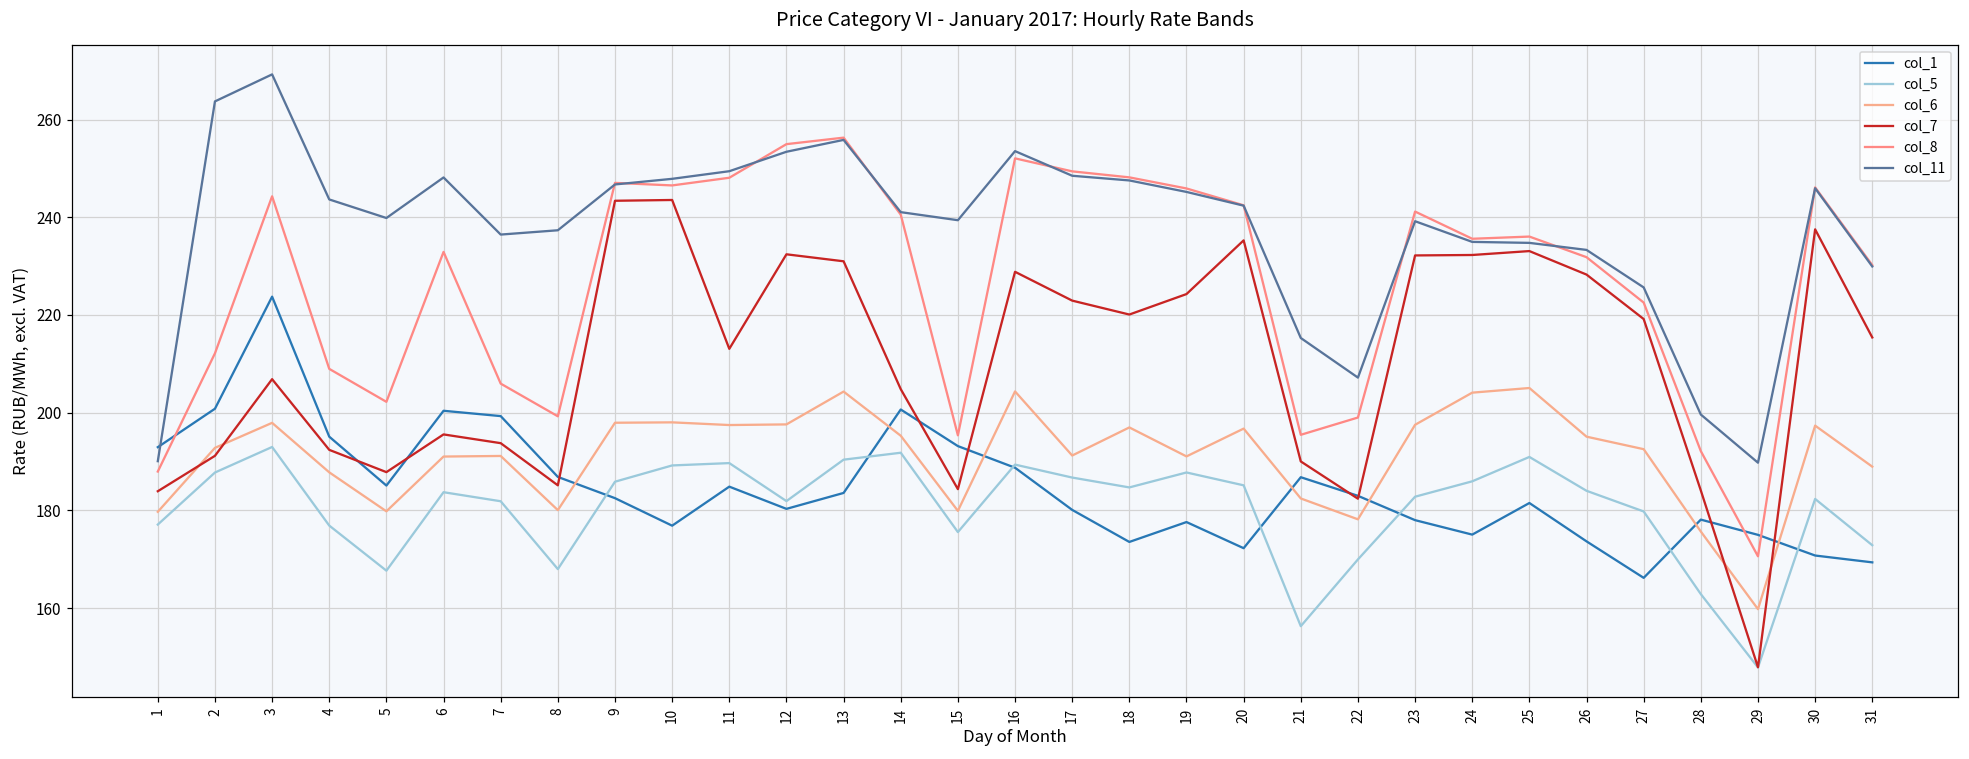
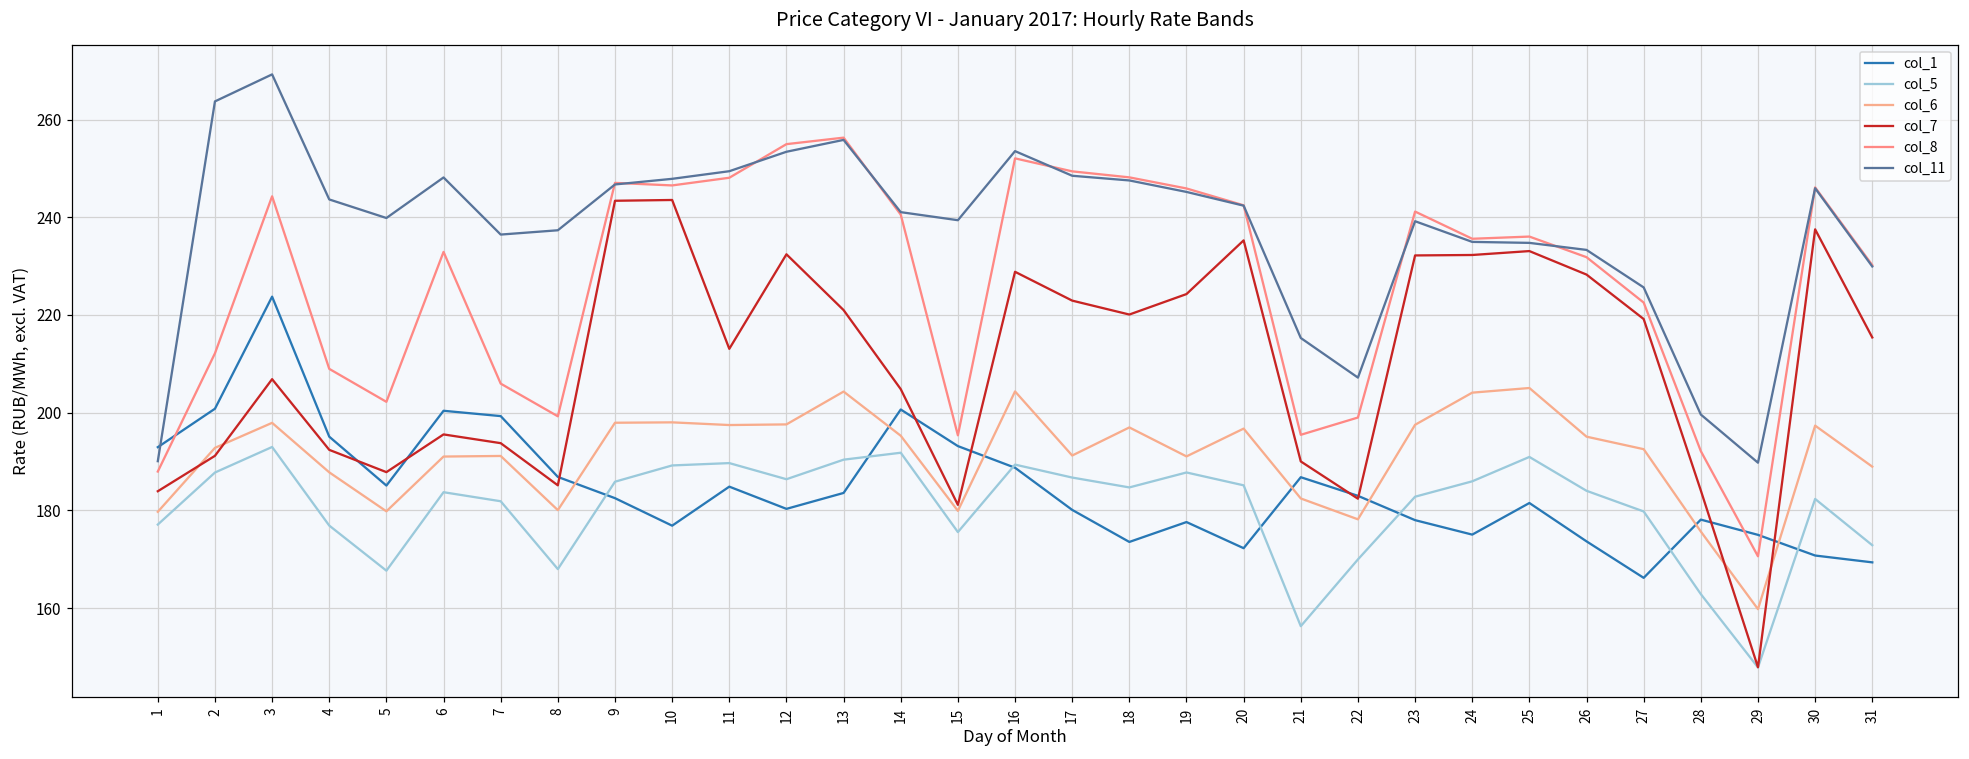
  {
    "col_5": {
      "1": 177,
      "2": 188,
      "3": 193,
      "4": 177,
      "5": 168,
      "6": 184,
      "7": 182,
      "8": 168,
      "9": 186,
      "10": 189,
      "11": 190,
-     "12": 182,
+     "12": 186,
      "13": 190,
      "14": 192,
      "15": 176,
      "16": 189,
      "17": 187,
      "18": 185,
      "19": 188,
      "20": 185,
      "21": 156,
      "22": 170,
      "23": 183,
      "24": 186,
      "25": 191,
      "26": 184,
      "27": 180,
      "28": 163,
      "30": 182,
      "31": 173
    },
    "col_7": {
      "1": 184,
      "2": 191,
      "3": 207,
      "4": 192,
      "5": 188,
      "6": 196,
      "7": 194,
      "8": 185,
      "9": 243,
      "10": 244,
      "11": 213,
      "12": 232,
-     "13": 231,
+     "13": 221,
      "14": 205,
-     "15": 184,
+     "15": 181,
      "16": 229,
      "17": 223,
      "18": 220,
      "19": 224,
      "20": 235,
      "21": 190,
      "22": 182,
      "23": 232,
      "24": 232,
      "25": 233,
      "26": 228,
      "27": 219,
      "28": 184,
      "30": 238,
      "31": 215
    }
  }
